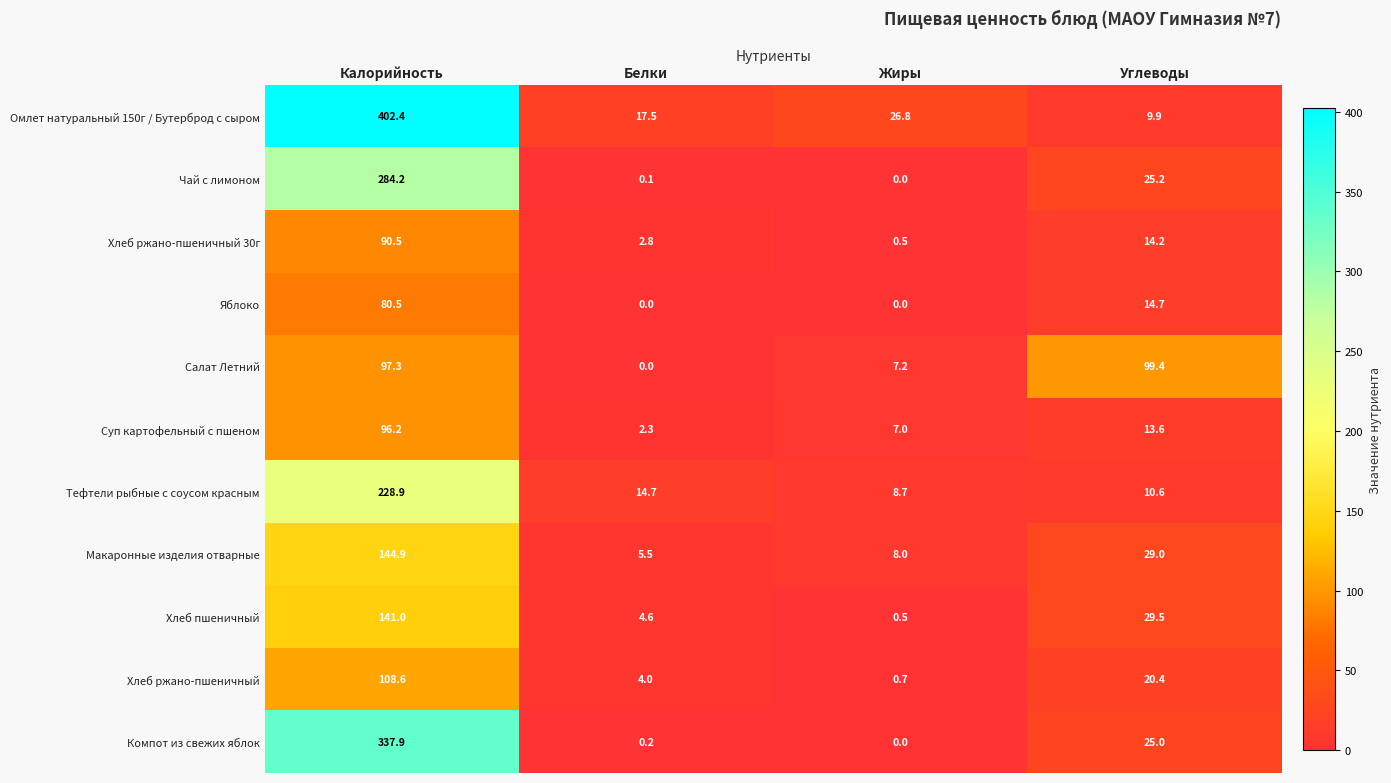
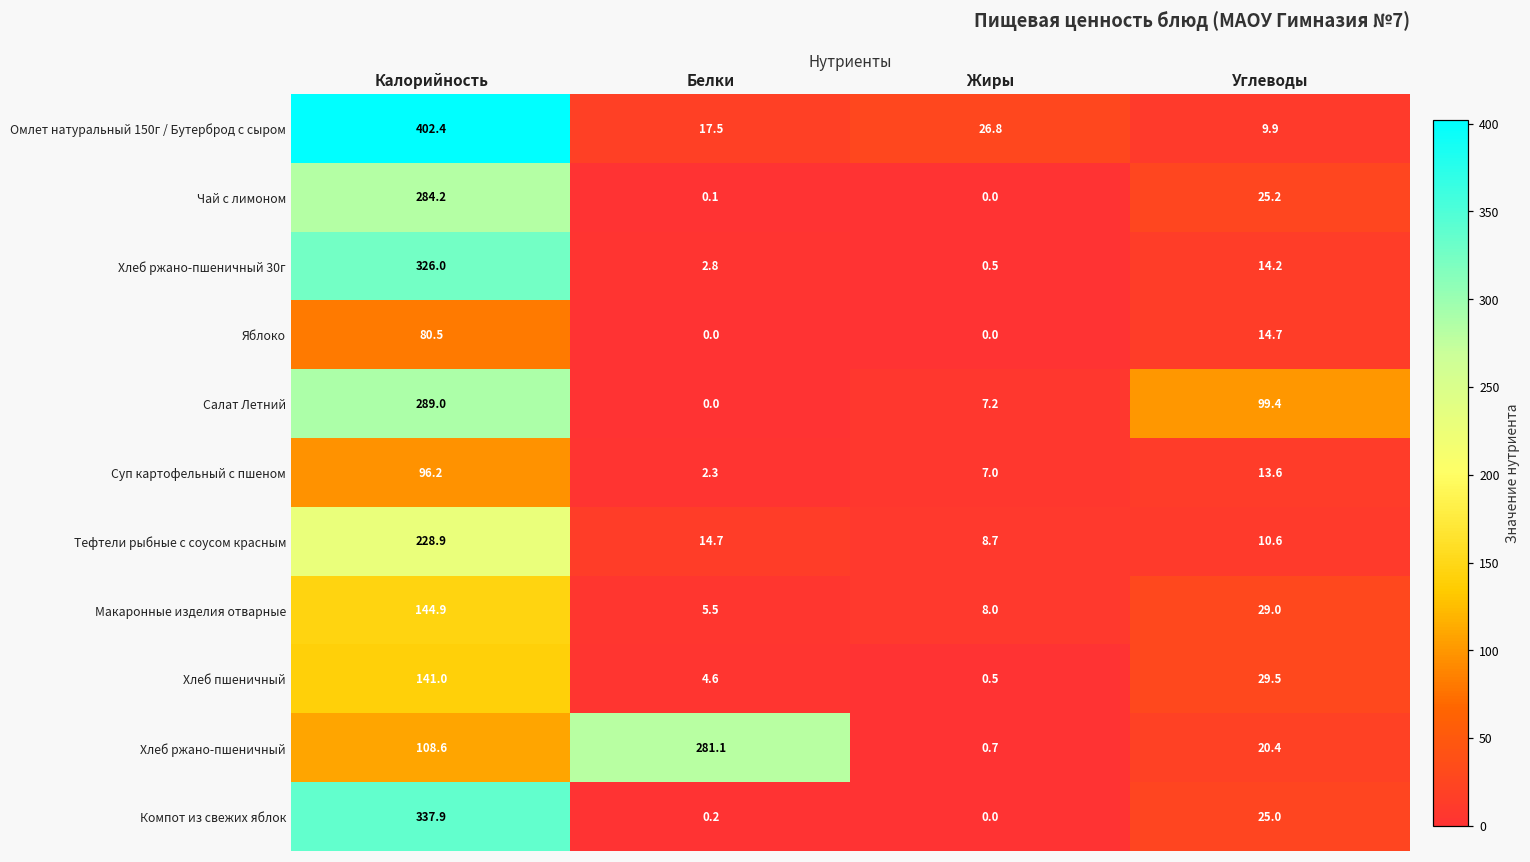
  {
    "Омлет натуральный 150г / Бутерброд с сыром": {
      "Калорийность": 402.4,
      "Белки": 17.5,
      "Жиры": 26.8,
      "Углеводы": 9.9
    },
    "Чай с лимоном": {
      "Калорийность": 284.2,
      "Белки": 0.1,
      "Жиры": 0.0,
      "Углеводы": 25.2
    },
    "Хлеб ржано-пшеничный 30г": {
-     "Калорийность": 90.5,
+     "Калорийность": 326.0,
      "Белки": 2.8,
      "Жиры": 0.5,
      "Углеводы": 14.2
    },
    "Яблоко": {
      "Калорийность": 80.5,
      "Белки": 0.0,
      "Жиры": 0.0,
      "Углеводы": 14.7
    },
    "Салат Летний": {
-     "Калорийность": 97.3,
+     "Калорийность": 289.0,
      "Белки": 0.0,
      "Жиры": 7.2,
      "Углеводы": 99.4
    },
    "Суп картофельный с пшеном": {
      "Калорийность": 96.2,
      "Белки": 2.3,
      "Жиры": 7.0,
      "Углеводы": 13.6
    },
    "Тефтели рыбные с соусом красным": {
      "Калорийность": 228.9,
      "Белки": 14.7,
      "Жиры": 8.7,
      "Углеводы": 10.6
    },
    "Макаронные изделия отварные": {
      "Калорийность": 144.9,
      "Белки": 5.5,
      "Жиры": 8.0,
      "Углеводы": 29.0
    },
    "Хлеб пшеничный": {
      "Калорийность": 141.0,
      "Белки": 4.6,
      "Жиры": 0.5,
      "Углеводы": 29.5
    },
    "Хлеб ржано-пшеничный": {
      "Калорийность": 108.6,
-     "Белки": 4.0,
+     "Белки": 281.1,
      "Жиры": 0.7,
      "Углеводы": 20.4
    },
    "Компот из свежих яблок": {
      "Калорийность": 337.9,
      "Белки": 0.2,
      "Жиры": 0.0,
      "Углеводы": 25.0
    }
  }
